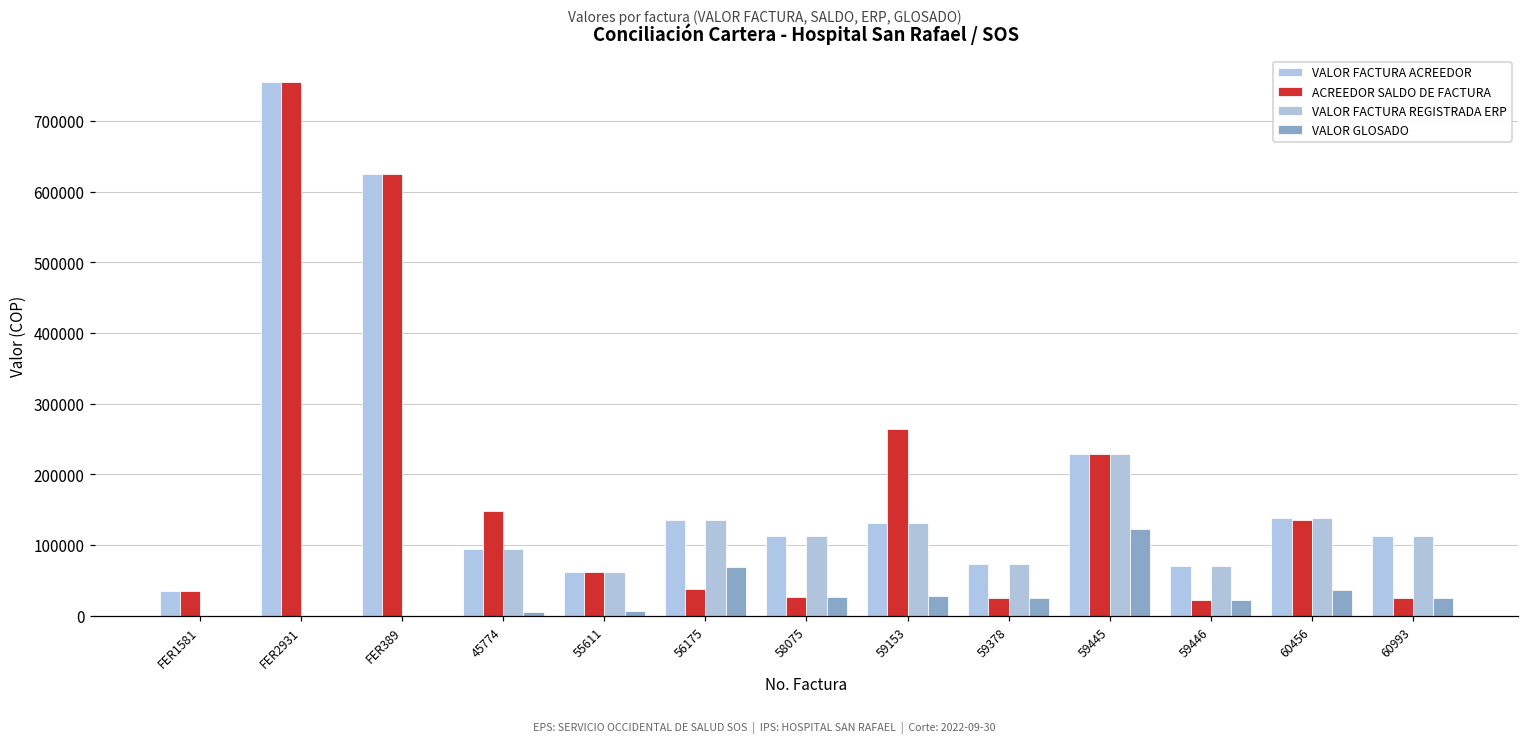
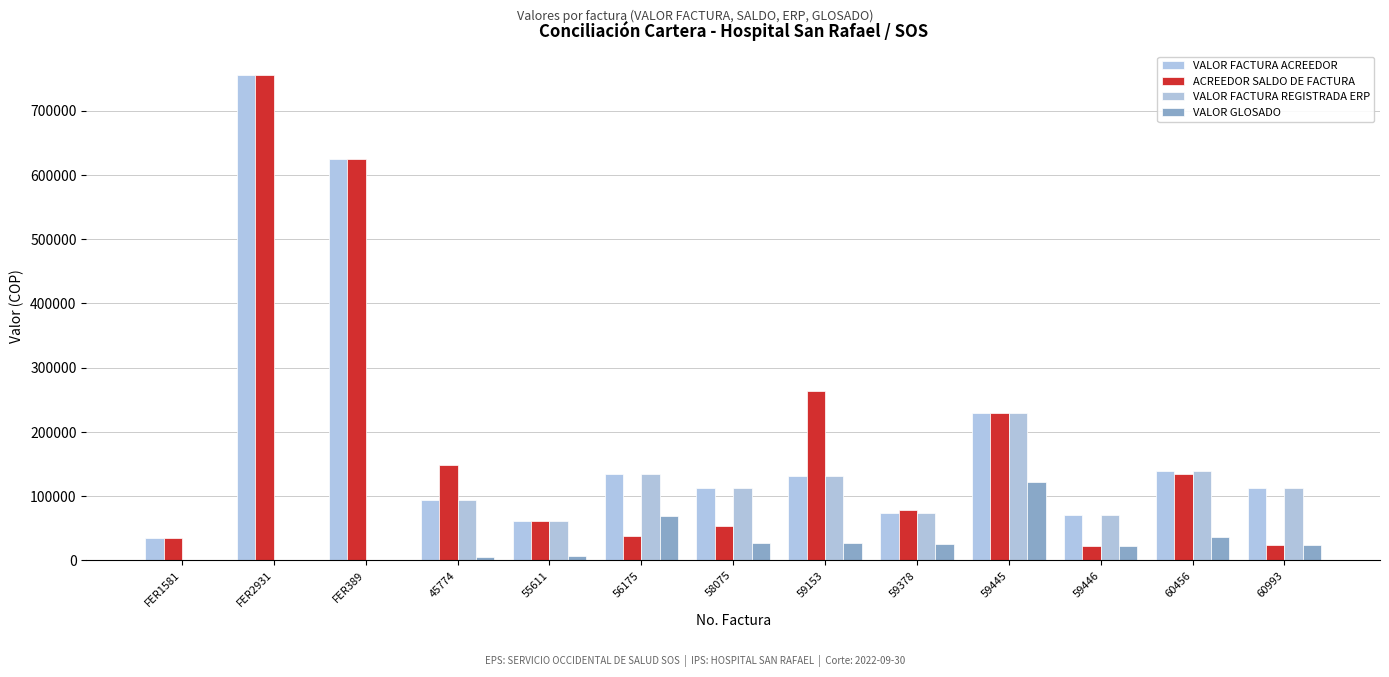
  {
    "ACREEDOR SALDO DE FACTURA": {
      "FER1581": 40000,
      "FER2931": 760000,
      "FER389": 620000,
      "45774": 150000,
      "55611": 60000,
      "56175": 40000,
-     "58075": 30000,
+     "58075": 50000,
      "59153": 260000,
-     "59378": 30000,
+     "59378": 80000,
      "59445": 230000,
      "59446": 20000,
      "60456": 130000,
      "60993": 20000
    }
  }
